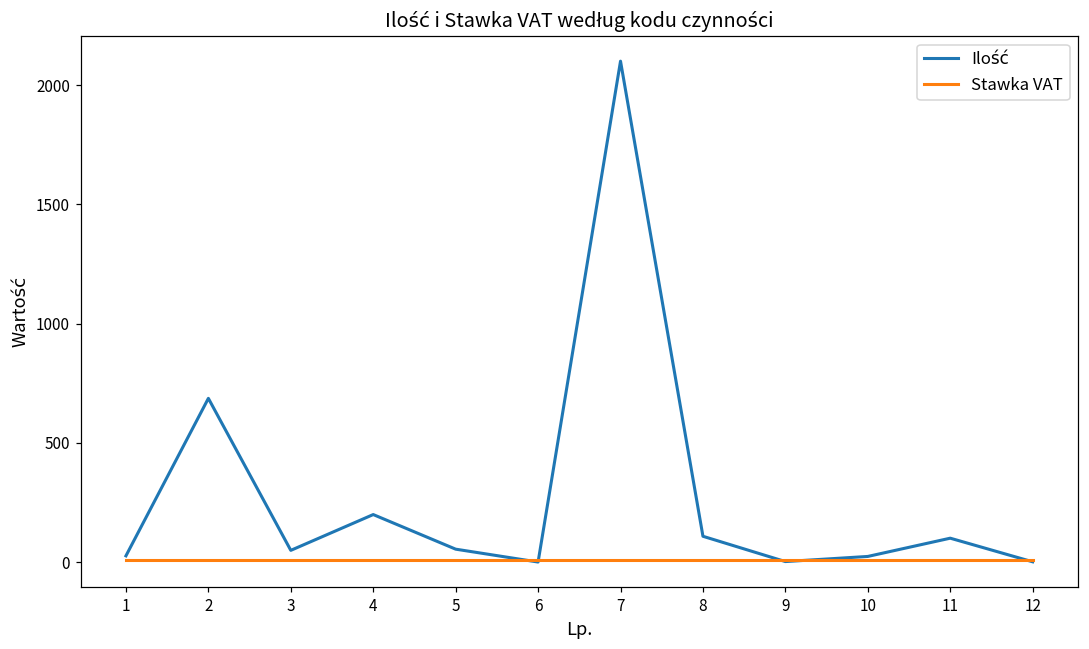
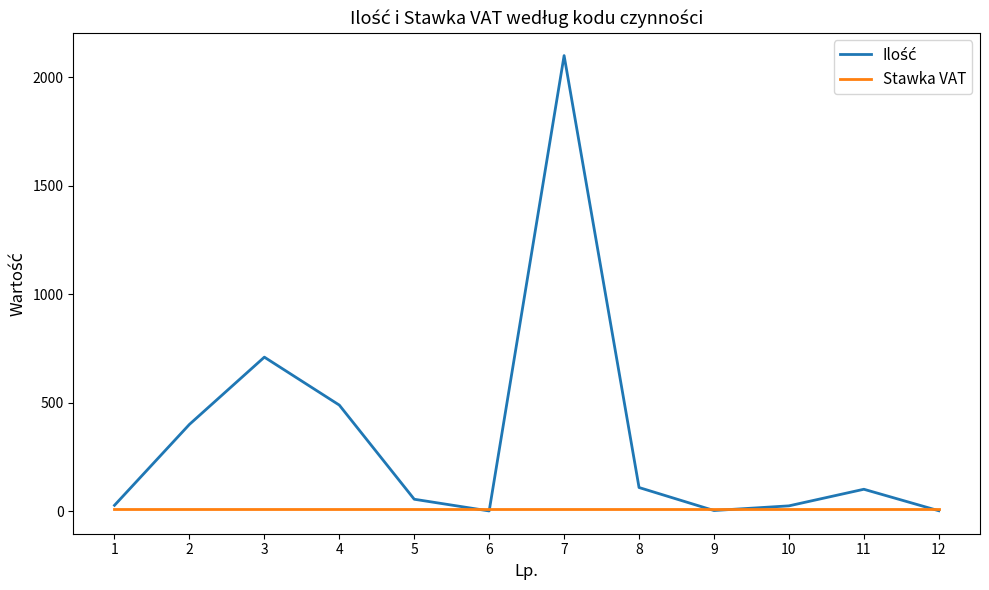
  {
    "Ilość": {
      "1": 30,
-     "2": 690,
-     "3": 50,
-     "4": 200,
+     "2": 400,
+     "3": 710,
+     "4": 490,
      "5": 60,
      "7": 2100,
      "8": 110,
      "10": 20,
      "11": 100
    },
    "Stawka VAT": {
      "1": 10,
      "2": 10,
      "3": 10,
      "4": 10,
      "5": 10,
      "7": 10,
      "8": 10,
      "10": 10,
      "11": 10
    }
  }
